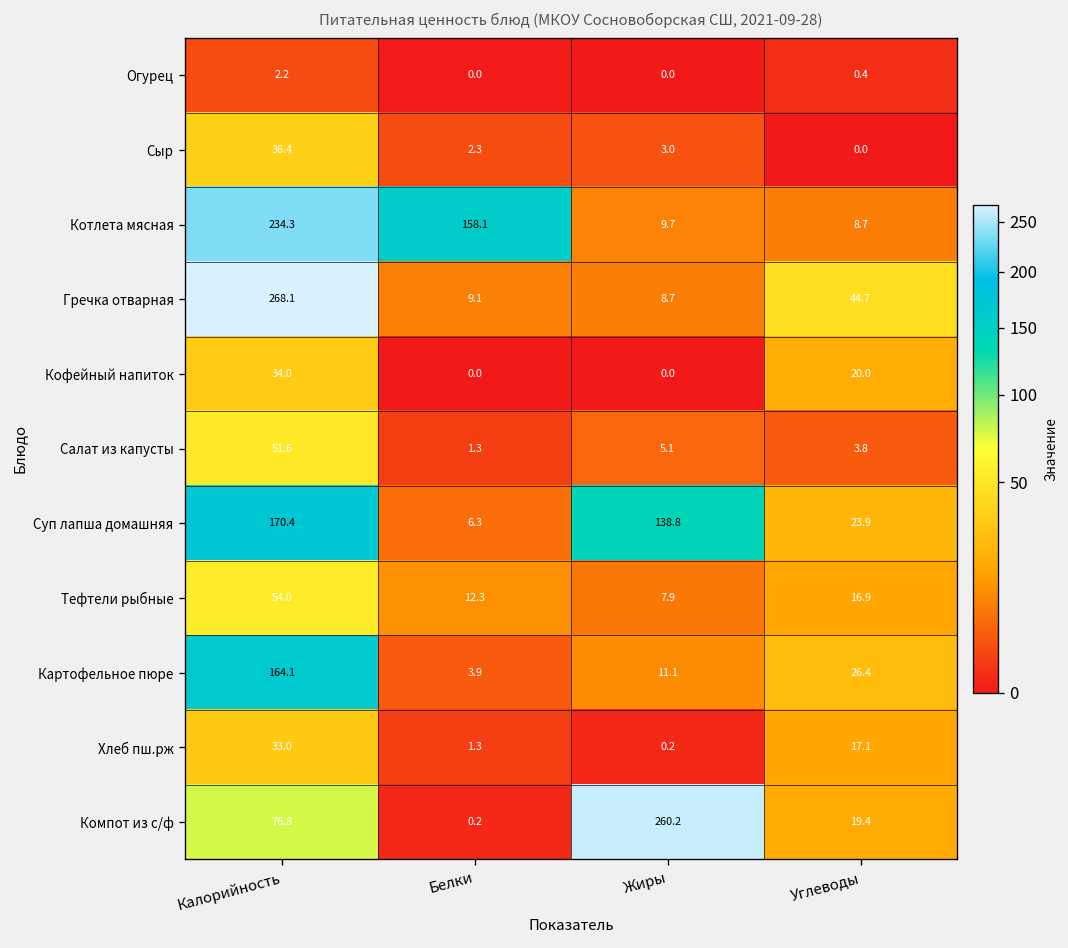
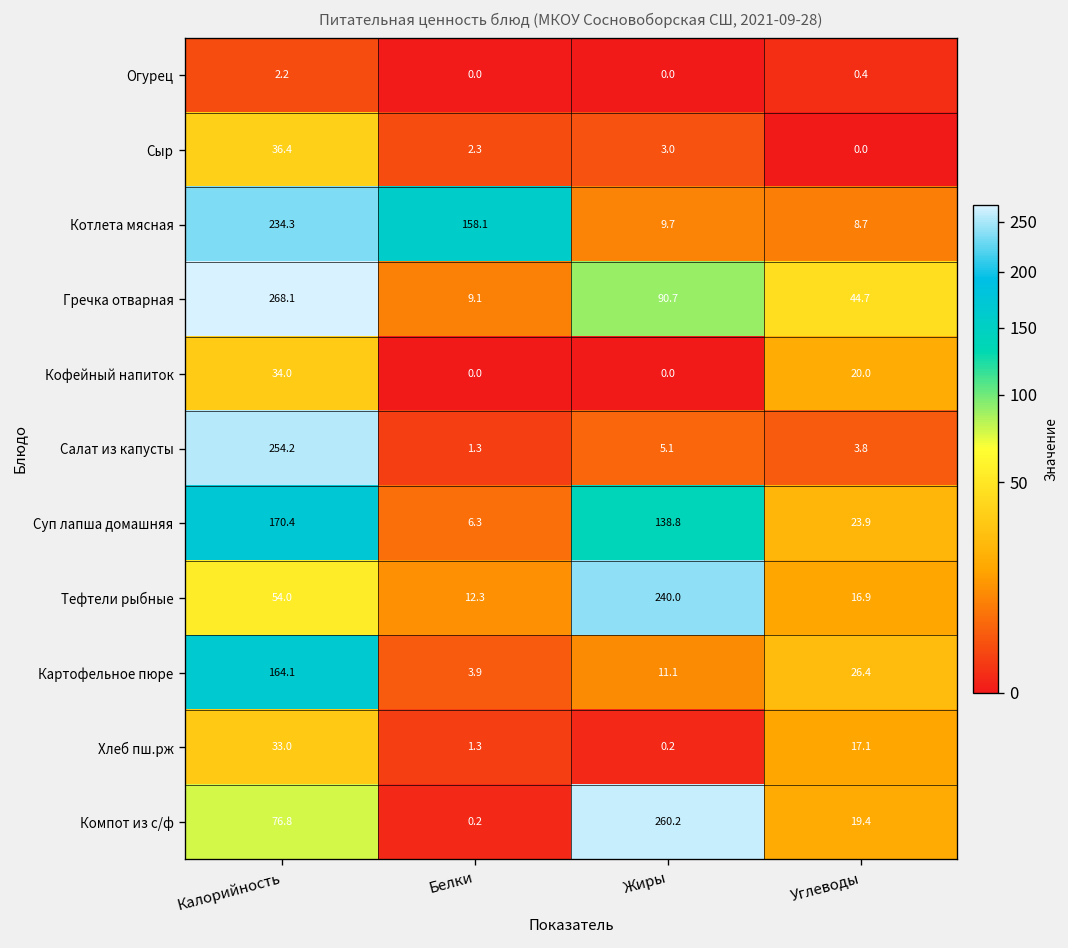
  {
    "Огурец": {
      "Калорийность": 2.2,
      "Белки": 0.0,
      "Жиры": 0.0,
      "Углеводы": 0.4
    },
    "Сыр": {
      "Калорийность": 36.4,
      "Белки": 2.3,
      "Жиры": 3.0,
      "Углеводы": 0.0
    },
    "Котлета мясная": {
      "Калорийность": 234.3,
      "Белки": 158.1,
      "Жиры": 9.7,
      "Углеводы": 8.7
    },
    "Гречка отварная": {
      "Калорийность": 268.1,
      "Белки": 9.1,
-     "Жиры": 8.7,
+     "Жиры": 90.7,
      "Углеводы": 44.7
    },
    "Кофейный напиток": {
      "Калорийность": 34.0,
      "Белки": 0.0,
      "Жиры": 0.0,
      "Углеводы": 20.0
    },
    "Салат из капусты": {
-     "Калорийность": 51.6,
+     "Калорийность": 254.2,
      "Белки": 1.3,
      "Жиры": 5.1,
      "Углеводы": 3.8
    },
    "Суп лапша домашняя": {
      "Калорийность": 170.4,
      "Белки": 6.3,
      "Жиры": 138.8,
      "Углеводы": 23.9
    },
    "Тефтели рыбные": {
      "Калорийность": 54.0,
      "Белки": 12.3,
-     "Жиры": 7.9,
+     "Жиры": 240.0,
      "Углеводы": 16.9
    },
    "Картофельное пюре": {
      "Калорийность": 164.1,
      "Белки": 3.9,
      "Жиры": 11.1,
      "Углеводы": 26.4
    },
    "Хлеб пш.рж": {
      "Калорийность": 33.0,
      "Белки": 1.3,
      "Жиры": 0.2,
      "Углеводы": 17.1
    },
    "Компот из с/ф": {
      "Калорийность": 76.8,
      "Белки": 0.2,
      "Жиры": 260.2,
      "Углеводы": 19.4
    }
  }
